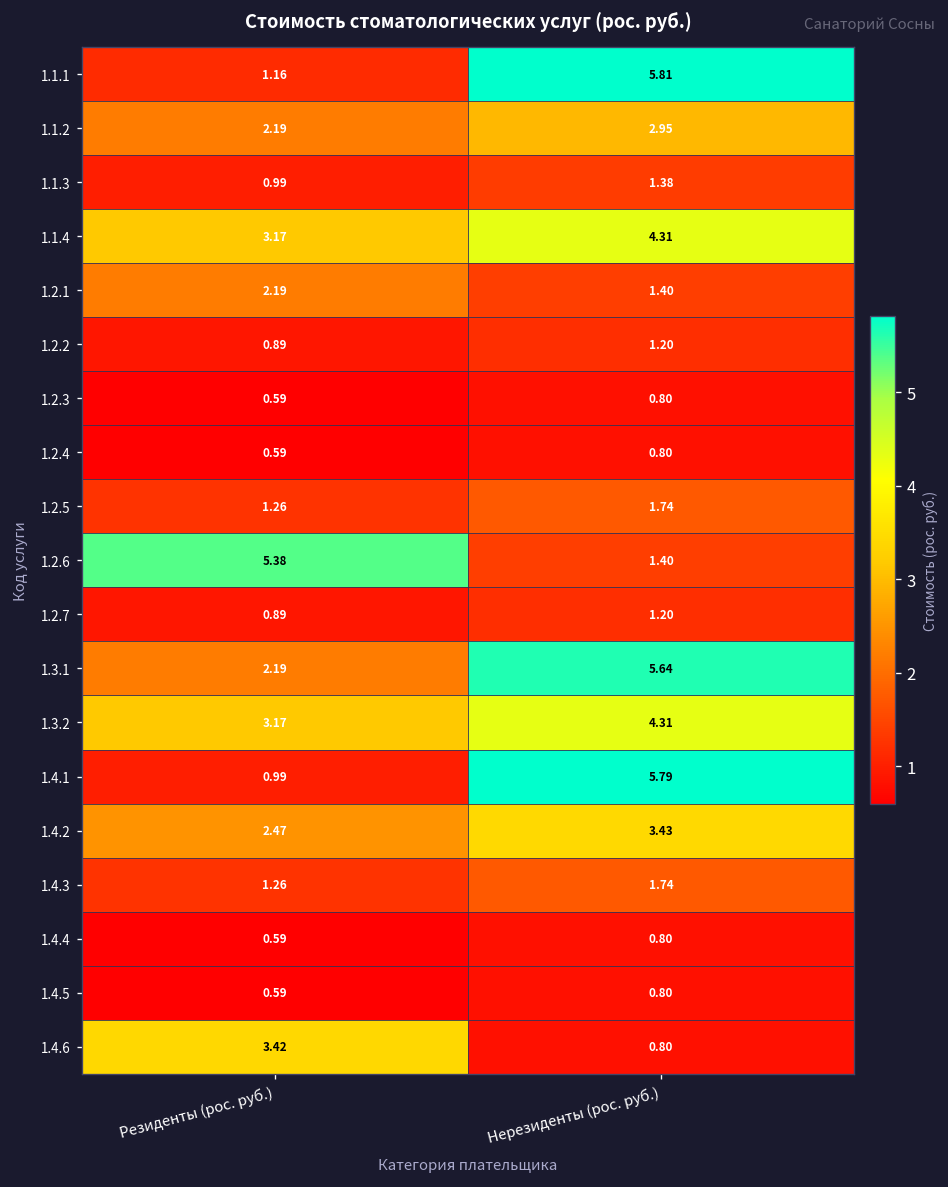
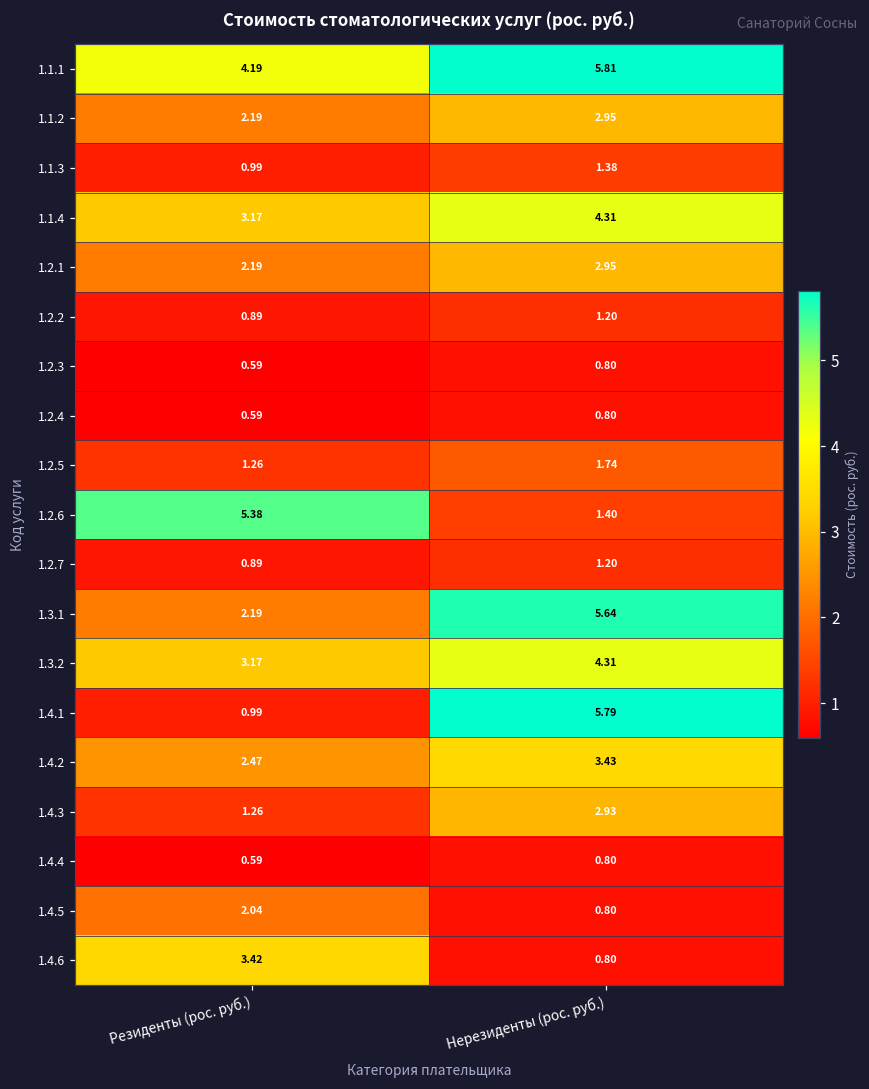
  {
    "1.1.1": {
-     "Резиденты (рос. руб.)": 1.16,
+     "Резиденты (рос. руб.)": 4.19,
      "Нерезиденты (рос. руб.)": 5.81
    },
    "1.1.2": {
      "Резиденты (рос. руб.)": 2.19,
      "Нерезиденты (рос. руб.)": 2.95
    },
    "1.1.3": {
      "Резиденты (рос. руб.)": 0.99,
      "Нерезиденты (рос. руб.)": 1.38
    },
    "1.1.4": {
      "Резиденты (рос. руб.)": 3.17,
      "Нерезиденты (рос. руб.)": 4.31
    },
    "1.2.1": {
      "Резиденты (рос. руб.)": 2.19,
-     "Нерезиденты (рос. руб.)": 1.40
+     "Нерезиденты (рос. руб.)": 2.95
    },
    "1.2.2": {
      "Резиденты (рос. руб.)": 0.89,
      "Нерезиденты (рос. руб.)": 1.20
    },
    "1.2.3": {
      "Резиденты (рос. руб.)": 0.59,
      "Нерезиденты (рос. руб.)": 0.80
    },
    "1.2.4": {
      "Резиденты (рос. руб.)": 0.59,
      "Нерезиденты (рос. руб.)": 0.80
    },
    "1.2.5": {
      "Резиденты (рос. руб.)": 1.26,
      "Нерезиденты (рос. руб.)": 1.74
    },
    "1.2.6": {
      "Резиденты (рос. руб.)": 5.38,
      "Нерезиденты (рос. руб.)": 1.40
    },
    "1.2.7": {
      "Резиденты (рос. руб.)": 0.89,
      "Нерезиденты (рос. руб.)": 1.20
    },
    "1.3.1": {
      "Резиденты (рос. руб.)": 2.19,
      "Нерезиденты (рос. руб.)": 5.64
    },
    "1.3.2": {
      "Резиденты (рос. руб.)": 3.17,
      "Нерезиденты (рос. руб.)": 4.31
    },
    "1.4.1": {
      "Резиденты (рос. руб.)": 0.99,
      "Нерезиденты (рос. руб.)": 5.79
    },
    "1.4.2": {
      "Резиденты (рос. руб.)": 2.47,
      "Нерезиденты (рос. руб.)": 3.43
    },
    "1.4.3": {
      "Резиденты (рос. руб.)": 1.26,
-     "Нерезиденты (рос. руб.)": 1.74
+     "Нерезиденты (рос. руб.)": 2.93
    },
    "1.4.4": {
      "Резиденты (рос. руб.)": 0.59,
      "Нерезиденты (рос. руб.)": 0.80
    },
    "1.4.5": {
-     "Резиденты (рос. руб.)": 0.59,
+     "Резиденты (рос. руб.)": 2.04,
      "Нерезиденты (рос. руб.)": 0.80
    },
    "1.4.6": {
      "Резиденты (рос. руб.)": 3.42,
      "Нерезиденты (рос. руб.)": 0.80
    }
  }
